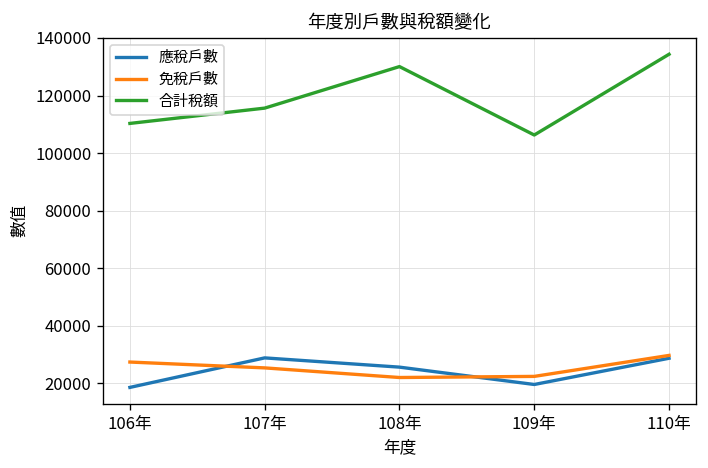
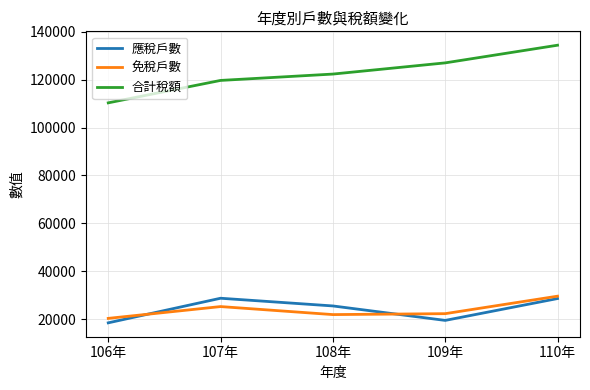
  {
    "應稅戶數": {
      "106年": 19000,
      "107年": 29000,
      "108年": 26000,
      "109年": 20000
    },
    "免稅戶數": {
-     "106年": 27000,
+     "106年": 20000,
      "107年": 25000,
      "108年": 22000,
      "109年": 22000
    },
    "合計稅額": {
      "106年": 110000,
-     "107年": 116000,
-     "108年": 130000,
-     "109年": 106000,
+     "107年": 120000,
+     "108年": 122000,
+     "109年": 127000,
      "110年": 134000
    }
  }
